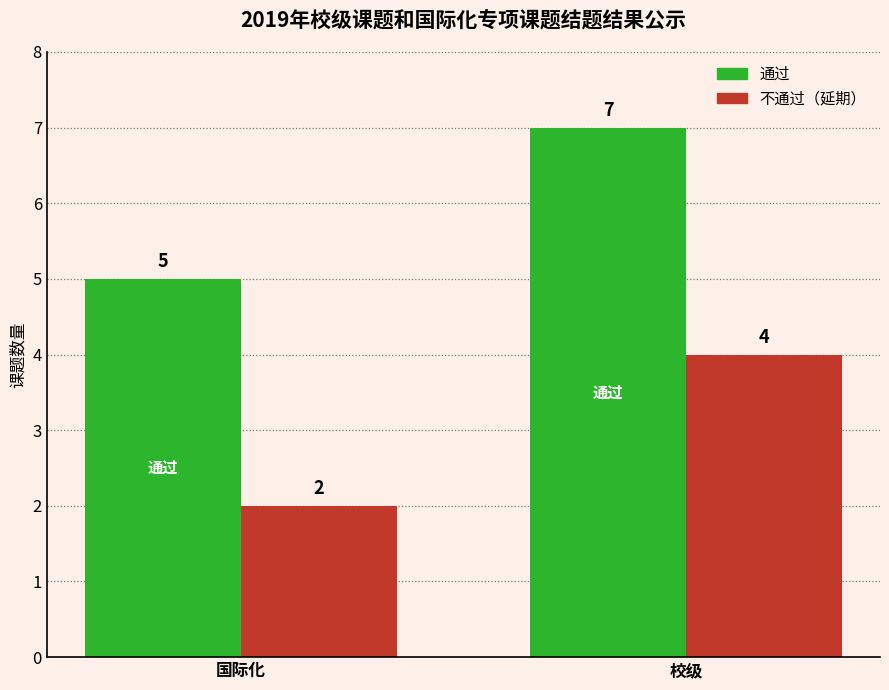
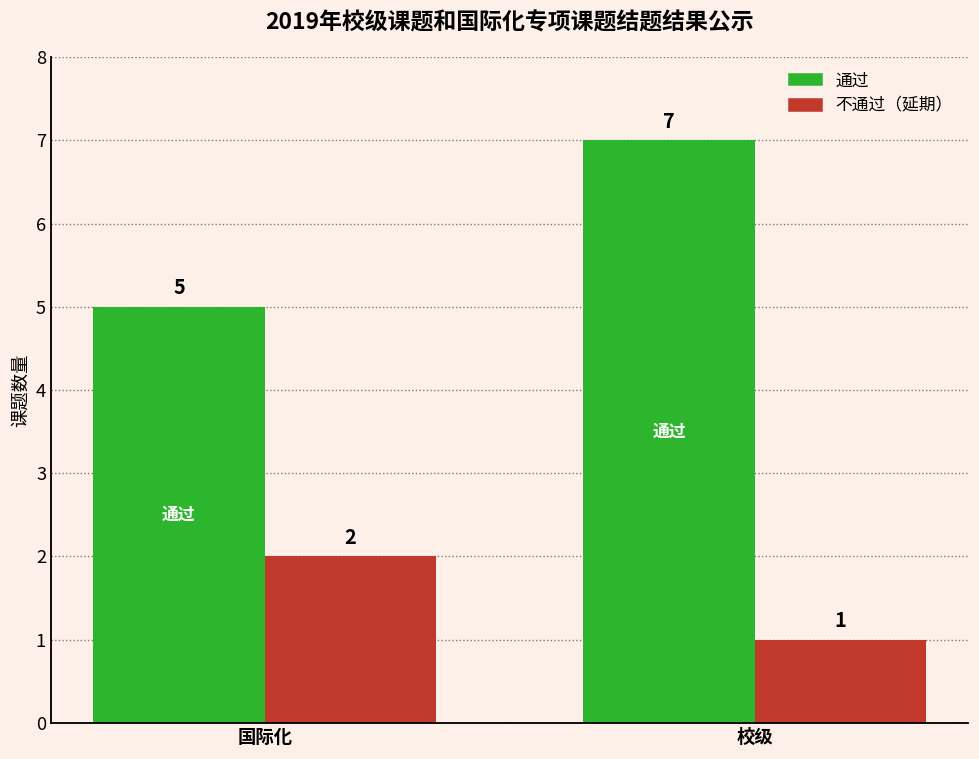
  {
    "通过": {
      "国际化": 5,
      "校级": 7
    },
    "不通过（延期）": {
      "国际化": 2,
-     "校级": 4
+     "校级": 1
    }
  }
